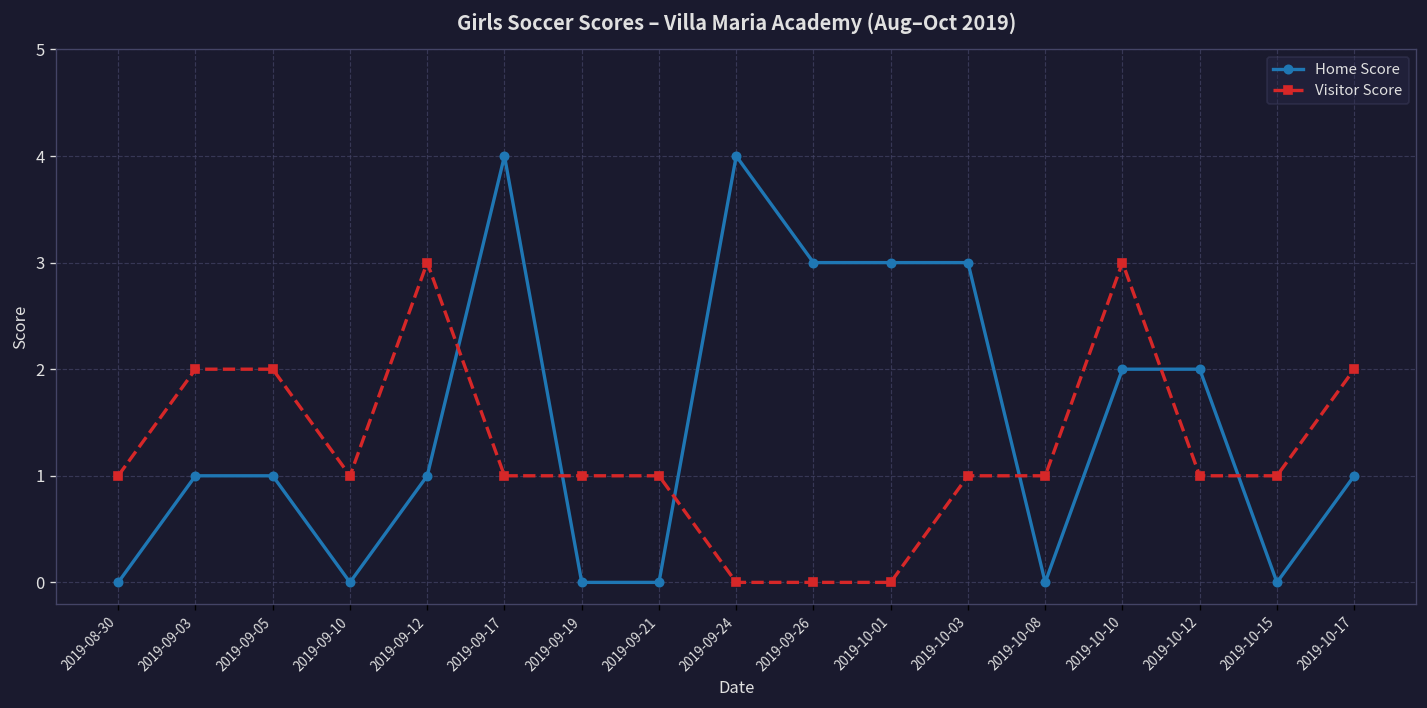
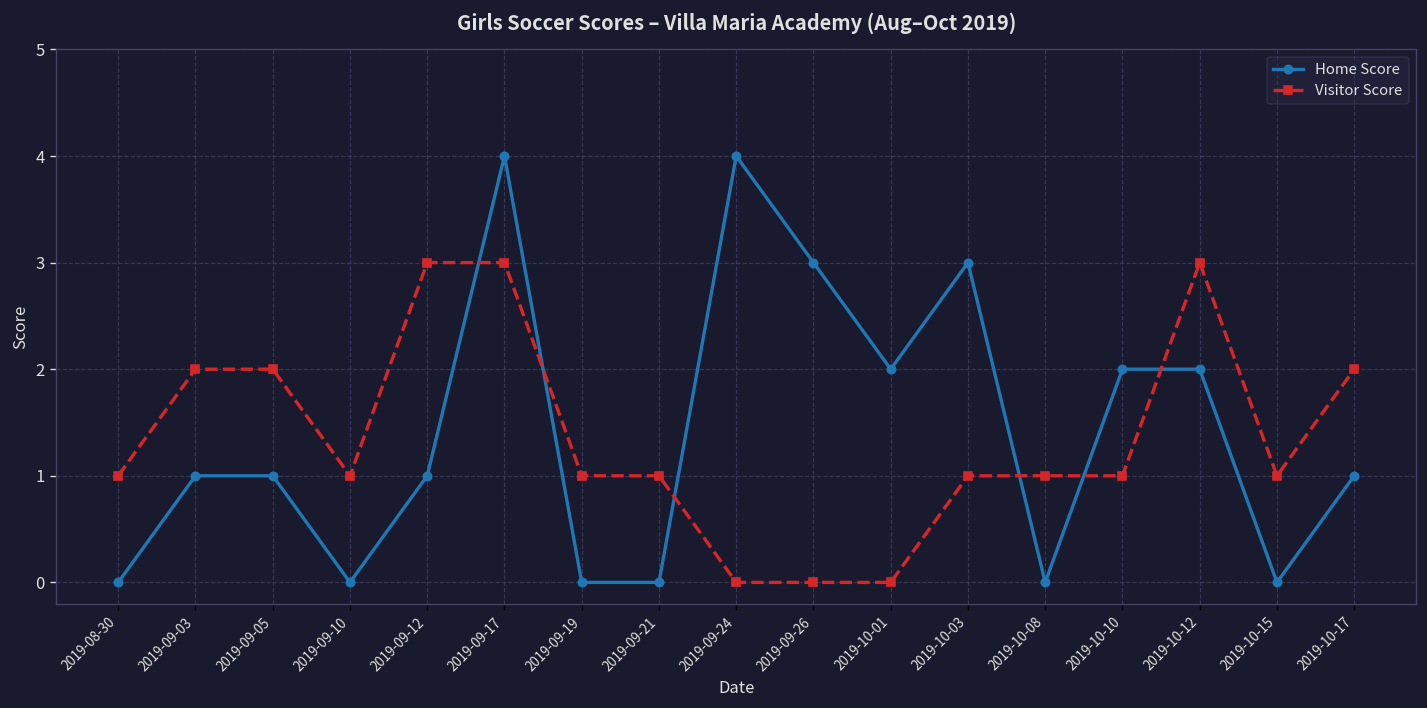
  {
    "Home Score": {
      "2019-08-30": 0,
      "2019-09-03": 1,
      "2019-09-05": 1,
      "2019-09-10": 0,
      "2019-09-12": 1,
      "2019-09-17": 4,
      "2019-09-19": 0,
      "2019-09-21": 0,
      "2019-09-24": 4,
      "2019-09-26": 3,
-     "2019-10-01": 3,
+     "2019-10-01": 2,
      "2019-10-03": 3,
      "2019-10-08": 0,
      "2019-10-10": 2,
      "2019-10-12": 2,
      "2019-10-15": 0,
      "2019-10-17": 1
    },
    "Visitor Score": {
      "2019-08-30": 1,
      "2019-09-03": 2,
      "2019-09-05": 2,
      "2019-09-10": 1,
      "2019-09-12": 3,
-     "2019-09-17": 1,
+     "2019-09-17": 3,
      "2019-09-19": 1,
      "2019-09-21": 1,
      "2019-09-24": 0,
      "2019-09-26": 0,
      "2019-10-01": 0,
      "2019-10-03": 1,
      "2019-10-08": 1,
-     "2019-10-10": 3,
-     "2019-10-12": 1,
+     "2019-10-10": 1,
+     "2019-10-12": 3,
      "2019-10-15": 1,
      "2019-10-17": 2
    }
  }
